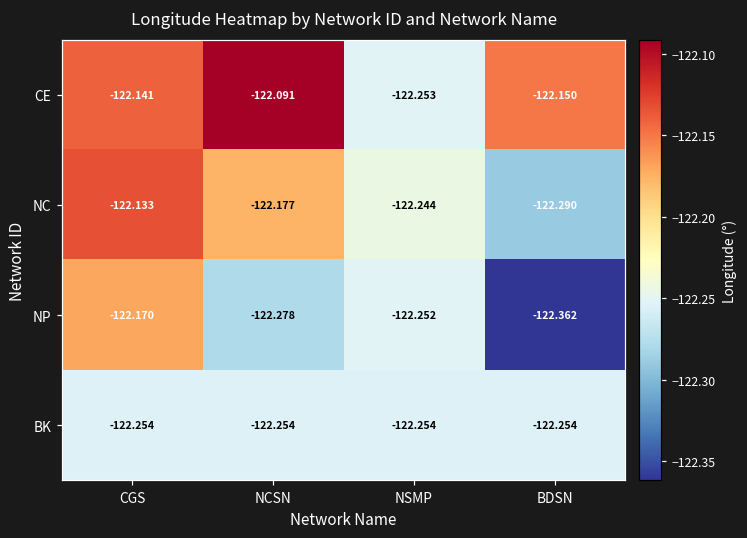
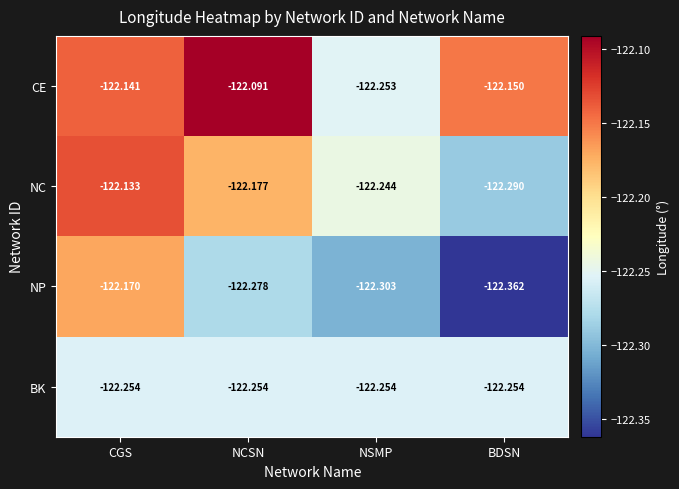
  {
    "CE": {
      "CGS": -122.141,
      "NCSN": -122.091,
      "NSMP": -122.253,
      "BDSN": -122.150
    },
    "NC": {
      "CGS": -122.133,
      "NCSN": -122.177,
      "NSMP": -122.244,
      "BDSN": -122.290
    },
    "NP": {
      "CGS": -122.170,
      "NCSN": -122.278,
-     "NSMP": -122.252,
+     "NSMP": -122.303,
      "BDSN": -122.362
    },
    "BK": {
      "CGS": -122.254,
      "NCSN": -122.254,
      "NSMP": -122.254,
      "BDSN": -122.254
    }
  }
